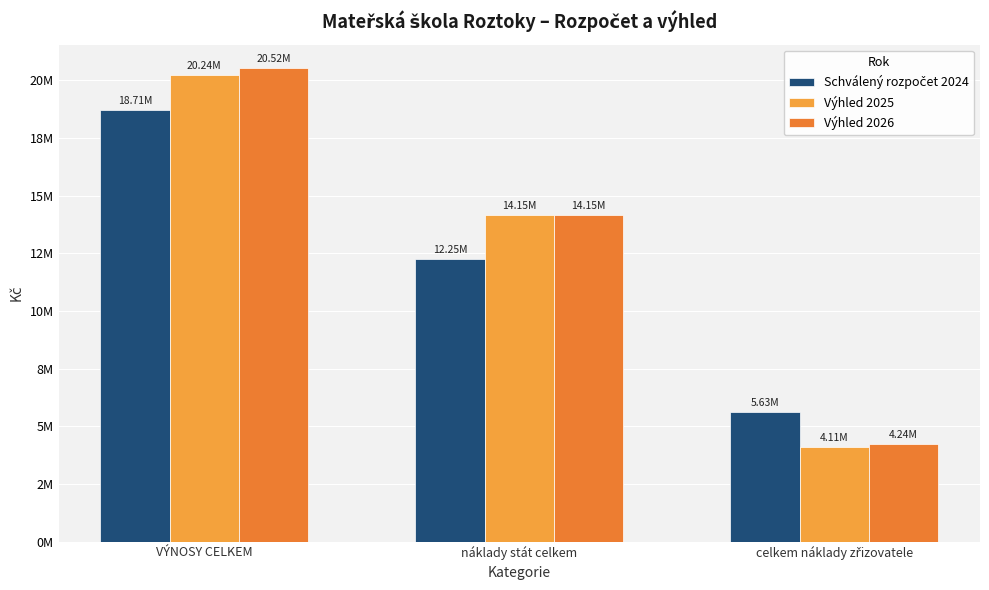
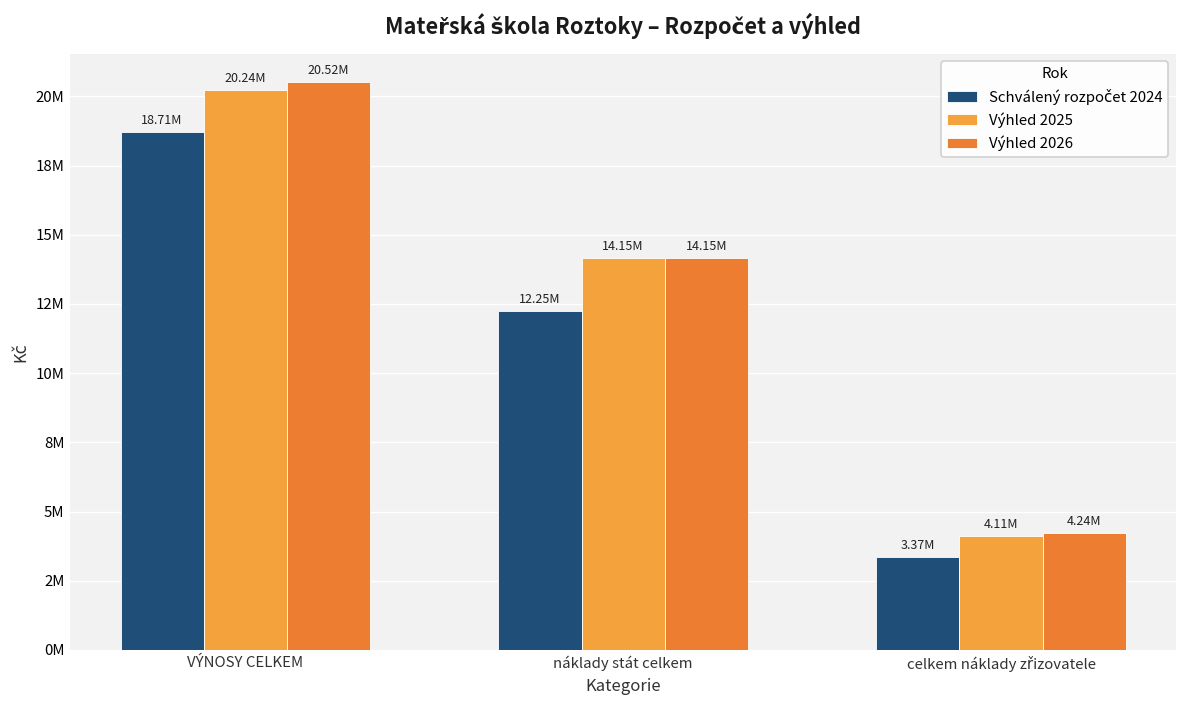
  {
    "Schválený rozpočet 2024": {
      "VÝNOSY CELKEM": "18.71M",
      "náklady stát celkem": "12.25M",
-     "celkem náklady zřizovatele": "5.63M"
+     "celkem náklady zřizovatele": "3.37M"
    }
  }
